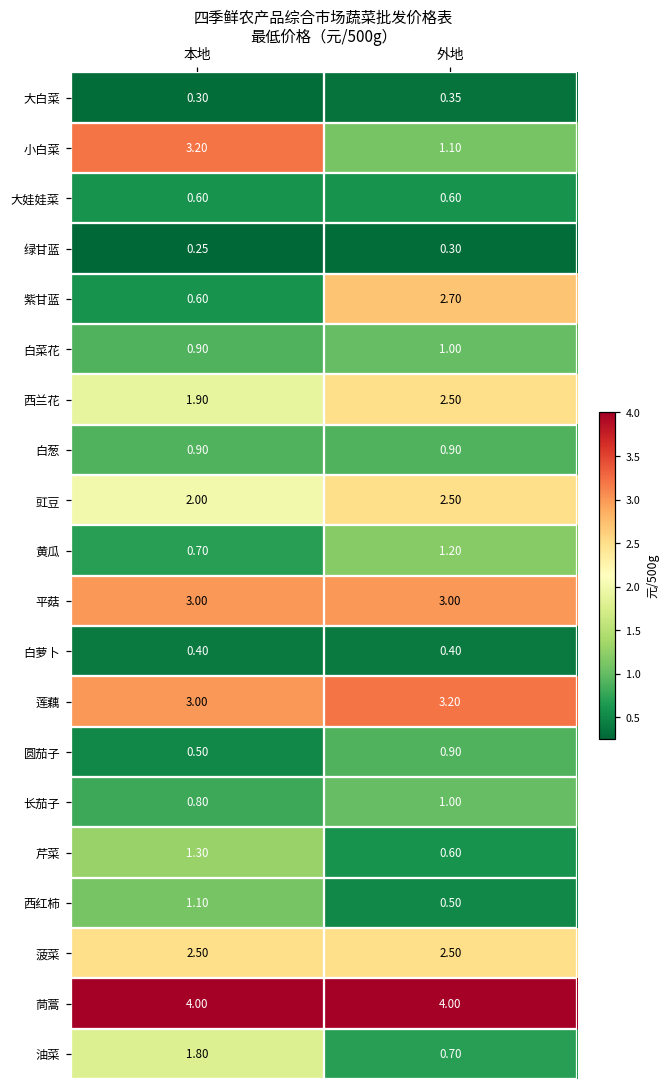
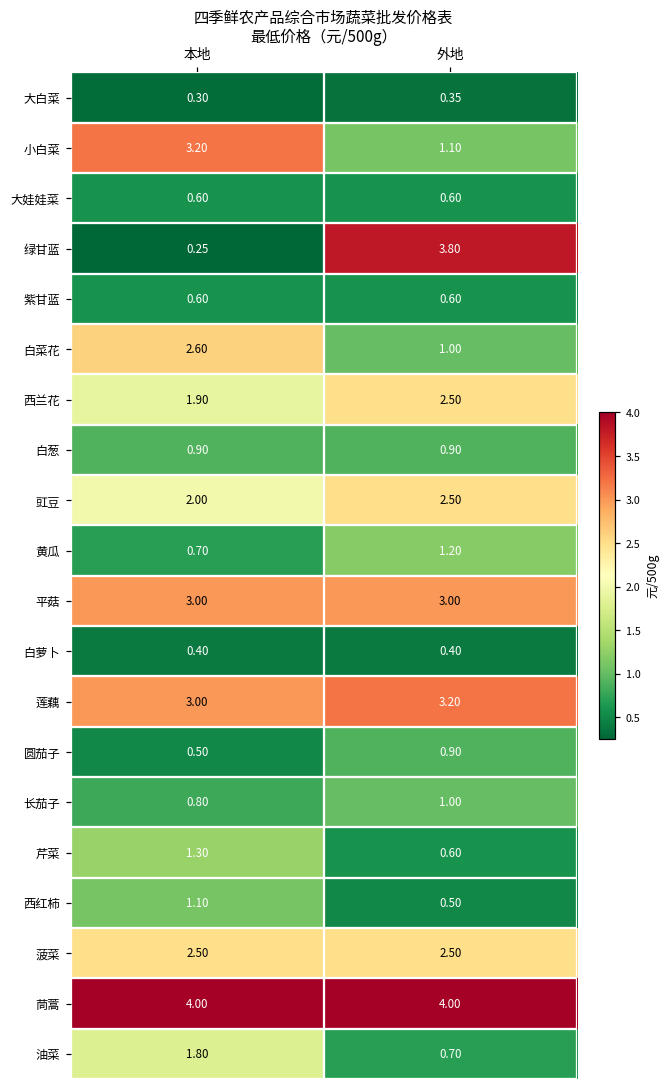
  {
    "大白菜": {
      "本地": 0.30,
      "外地": 0.35
    },
    "小白菜": {
      "本地": 3.20,
      "外地": 1.10
    },
    "大娃娃菜": {
      "本地": 0.60,
      "外地": 0.60
    },
    "绿甘蓝": {
      "本地": 0.25,
-     "外地": 0.30
+     "外地": 3.80
    },
    "紫甘蓝": {
      "本地": 0.60,
-     "外地": 2.70
+     "外地": 0.60
    },
    "白菜花": {
-     "本地": 0.90,
+     "本地": 2.60,
      "外地": 1.00
    },
    "西兰花": {
      "本地": 1.90,
      "外地": 2.50
    },
    "白葱": {
      "本地": 0.90,
      "外地": 0.90
    },
    "豇豆": {
      "本地": 2.00,
      "外地": 2.50
    },
    "黄瓜": {
      "本地": 0.70,
      "外地": 1.20
    },
    "平菇": {
      "本地": 3.00,
      "外地": 3.00
    },
    "白萝卜": {
      "本地": 0.40,
      "外地": 0.40
    },
    "莲藕": {
      "本地": 3.00,
      "外地": 3.20
    },
    "圆茄子": {
      "本地": 0.50,
      "外地": 0.90
    },
    "长茄子": {
      "本地": 0.80,
      "外地": 1.00
    },
    "芹菜": {
      "本地": 1.30,
      "外地": 0.60
    },
    "西红柿": {
      "本地": 1.10,
      "外地": 0.50
    },
    "菠菜": {
      "本地": 2.50,
      "外地": 2.50
    },
    "茼蒿": {
      "本地": 4.00,
      "外地": 4.00
    },
    "油菜": {
      "本地": 1.80,
      "外地": 0.70
    }
  }
